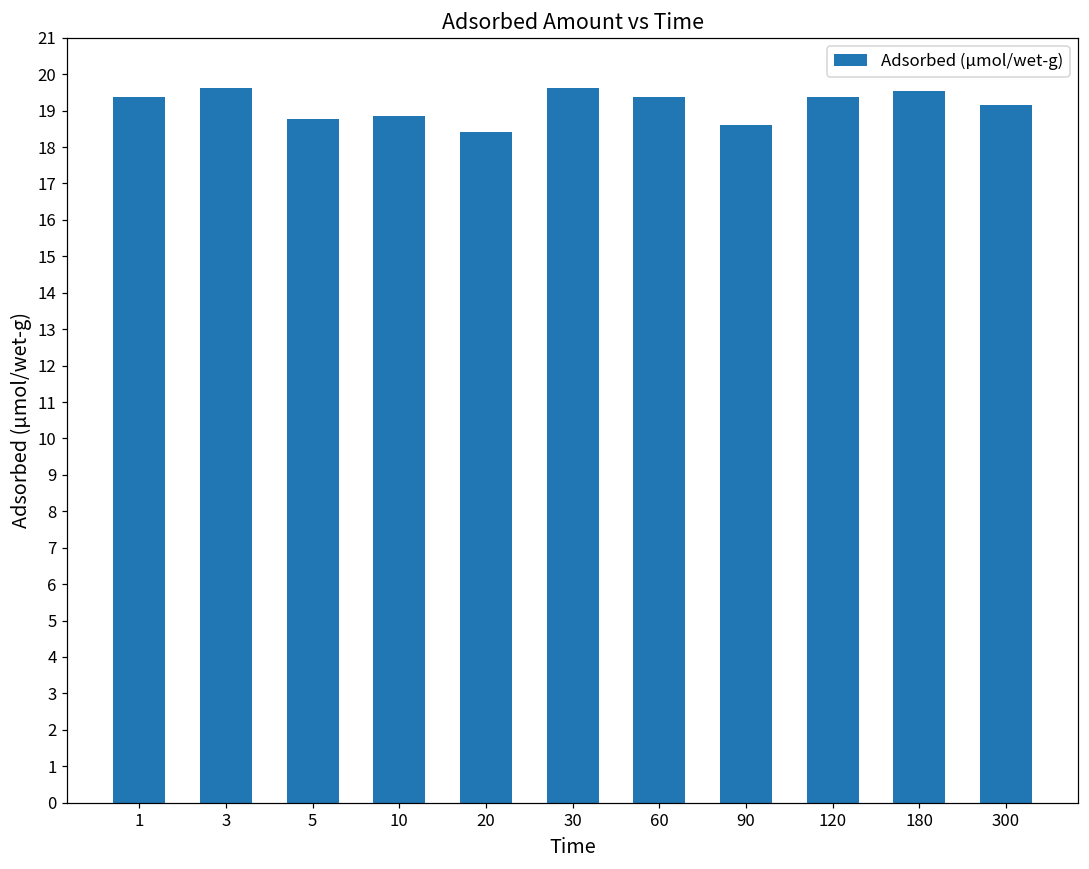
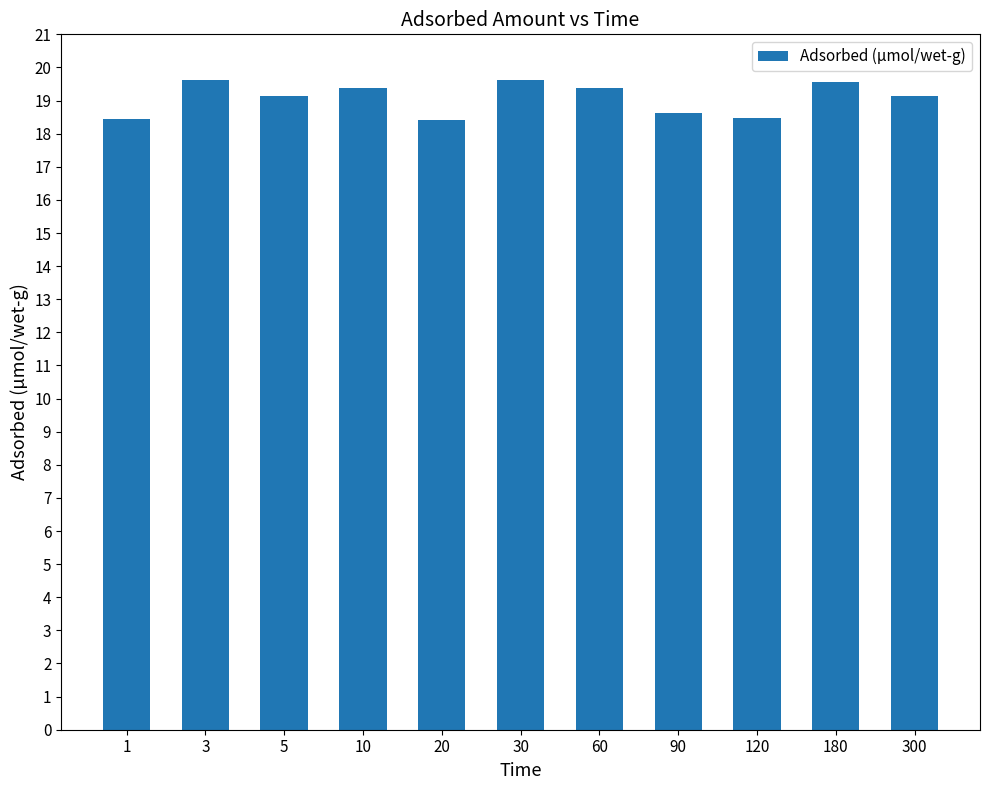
  {
-   "1": 19.4,
+   "1": 18.4,
    "3": 19.6,
-   "5": 18.8,
-   "10": 18.8,
+   "5": 19.2,
+   "10": 19.4,
    "20": 18.4,
    "30": 19.6,
    "60": 19.4,
    "90": 18.6,
-   "120": 19.4,
+   "120": 18.5,
    "180": 19.5,
    "300": 19.2
  }
